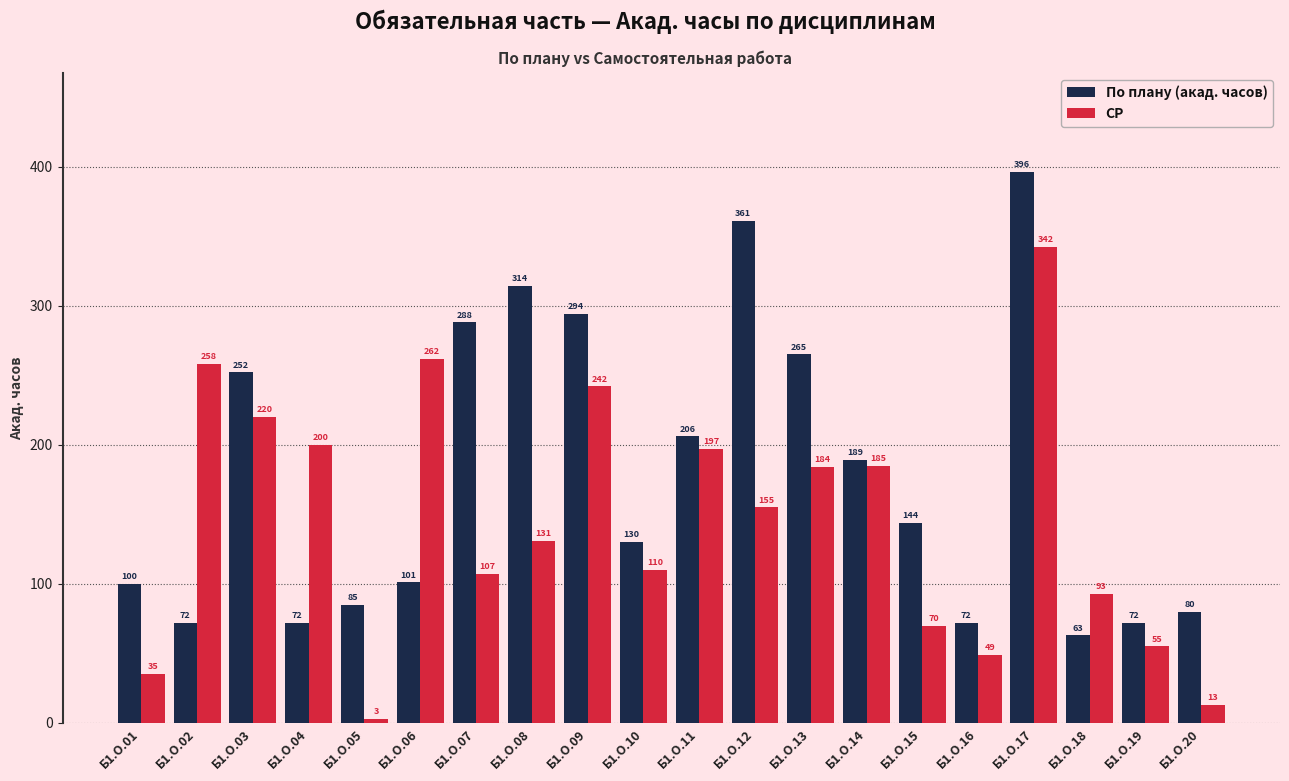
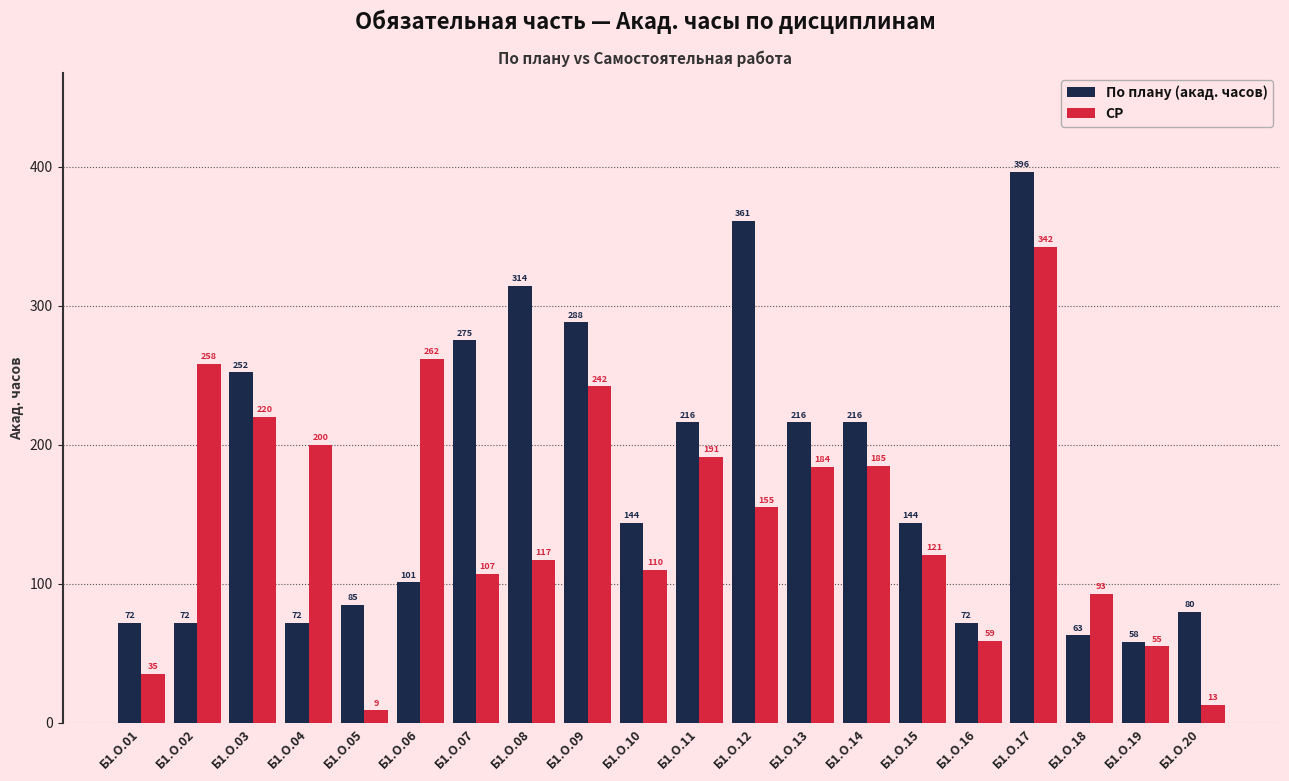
  {
    "По плану (акад. часов)": {
-     "Б1.О.01": 100,
+     "Б1.О.01": 72,
      "Б1.О.02": 72,
      "Б1.О.03": 252,
      "Б1.О.04": 72,
      "Б1.О.05": 85,
      "Б1.О.06": 101,
-     "Б1.О.07": 288,
+     "Б1.О.07": 275,
      "Б1.О.08": 314,
-     "Б1.О.09": 294,
-     "Б1.О.10": 130,
-     "Б1.О.11": 206,
+     "Б1.О.09": 288,
+     "Б1.О.10": 144,
+     "Б1.О.11": 216,
      "Б1.О.12": 361,
-     "Б1.О.13": 265,
-     "Б1.О.14": 189,
+     "Б1.О.13": 216,
+     "Б1.О.14": 216,
      "Б1.О.15": 144,
      "Б1.О.16": 72,
      "Б1.О.17": 396,
      "Б1.О.18": 63,
-     "Б1.О.19": 72,
+     "Б1.О.19": 58,
      "Б1.О.20": 80
    },
    "СР": {
      "Б1.О.01": 35,
      "Б1.О.02": 258,
      "Б1.О.03": 220,
      "Б1.О.04": 200,
-     "Б1.О.05": 3,
+     "Б1.О.05": 9,
      "Б1.О.06": 262,
      "Б1.О.07": 107,
-     "Б1.О.08": 131,
+     "Б1.О.08": 117,
      "Б1.О.09": 242,
      "Б1.О.10": 110,
-     "Б1.О.11": 197,
+     "Б1.О.11": 191,
      "Б1.О.12": 155,
      "Б1.О.13": 184,
      "Б1.О.14": 185,
-     "Б1.О.15": 70,
-     "Б1.О.16": 49,
+     "Б1.О.15": 121,
+     "Б1.О.16": 59,
      "Б1.О.17": 342,
      "Б1.О.18": 93,
      "Б1.О.19": 55,
      "Б1.О.20": 13
    }
  }
